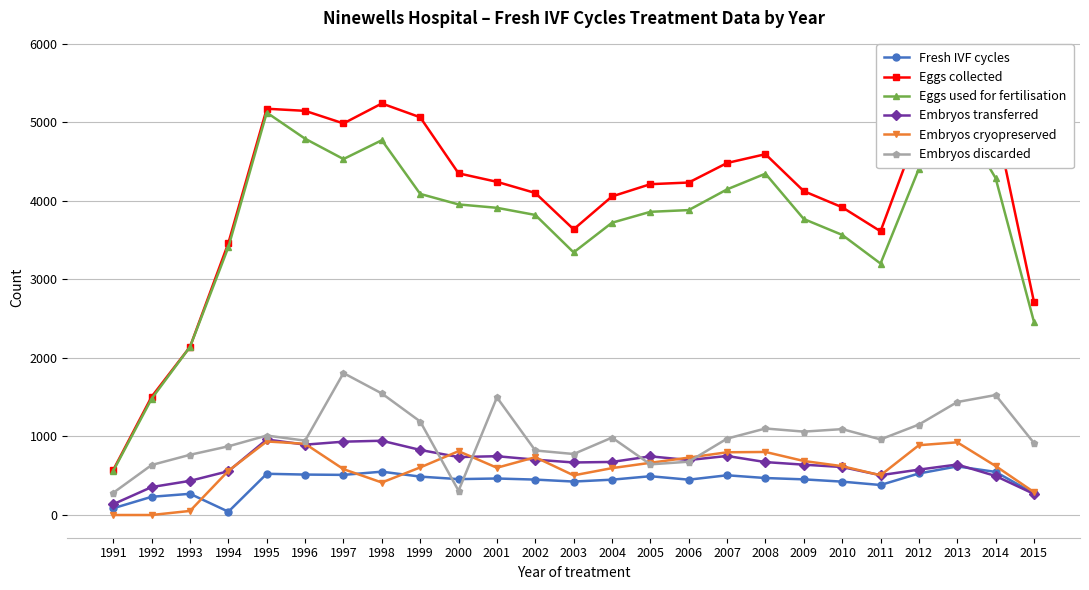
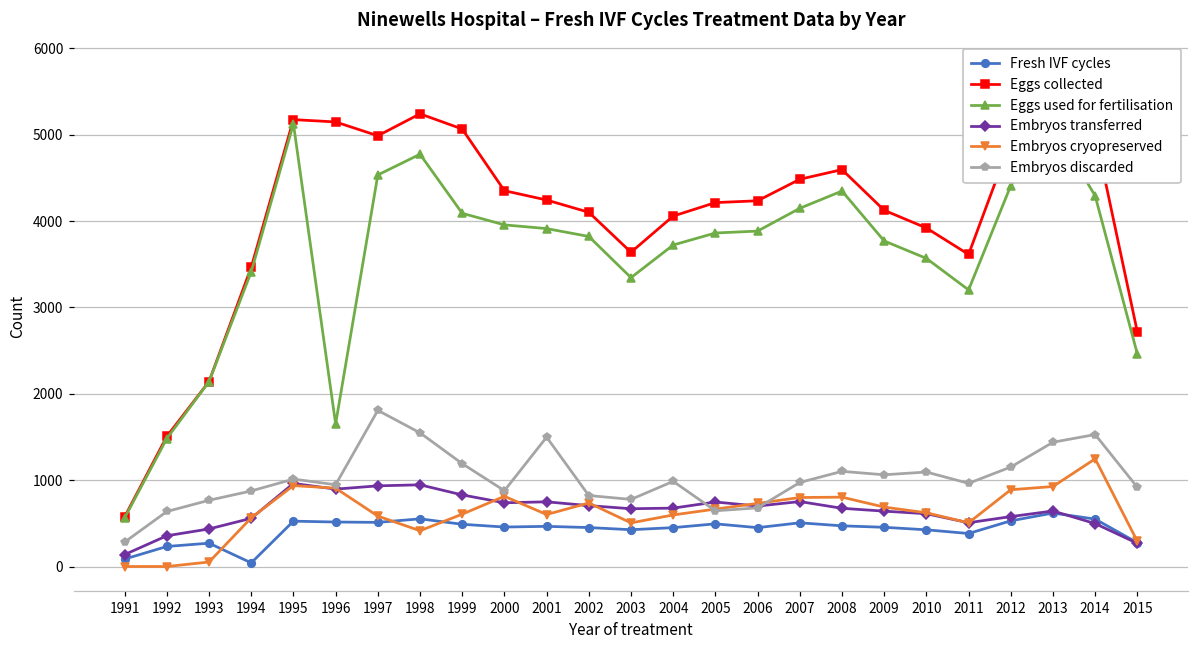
  {
    "Fresh IVF cycles": {
      "1991": 100,
      "1992": 200,
      "1993": 300,
      "1994": 0,
      "1995": 500,
      "1996": 500,
      "1997": 500,
      "1998": 600,
      "1999": 500,
      "2000": 500,
      "2001": 500,
      "2002": 500,
      "2003": 400,
      "2004": 500,
      "2005": 500,
      "2006": 500,
      "2007": 500,
      "2008": 500,
      "2009": 500,
      "2010": 400,
      "2011": 400,
      "2012": 500,
      "2014": 500
    },
    "Eggs collected": {
      "1994": 3500,
      "1995": 5200,
      "1996": 5100,
      "1997": 5000,
      "1998": 5200,
      "1999": 5100,
      "2000": 4400,
      "2001": 4200,
      "2002": 4100,
      "2003": 3600,
      "2004": 4100,
      "2005": 4200,
      "2006": 4200,
      "2007": 4500,
      "2008": 4600,
      "2009": 4100,
      "2010": 3900,
      "2011": 3600,
      "2015": 2700
    },
    "Eggs used for fertilisation": {
      "1994": 3400,
      "1995": 5100,
-     "1996": 4800,
+     "1996": 1700,
      "1997": 4500,
      "1998": 4800,
      "1999": 4100,
      "2000": 4000,
      "2001": 3900,
      "2002": 3800,
      "2003": 3300,
      "2004": 3700,
      "2005": 3900,
      "2006": 3900,
      "2007": 4100,
      "2008": 4300,
      "2009": 3800,
      "2010": 3600,
      "2011": 3200,
      "2012": 4400,
      "2014": 4300,
      "2015": 2500
    },
    "Embryos transferred": {
      "1991": 100,
      "1992": 400,
      "1993": 400,
      "1997": 900,
      "1998": 900,
      "1999": 800,
      "2000": 700,
      "2001": 700,
      "2003": 700,
      "2004": 700,
      "2005": 700,
      "2007": 800,
      "2008": 700,
      "2009": 600,
      "2012": 600,
      "2014": 500
    },
    "Embryos cryopreserved": {
      "1991": 0,
      "1992": 0,
      "1993": 100,
      "1997": 600,
      "1998": 400,
      "1999": 600,
      "2000": 800,
      "2001": 600,
      "2003": 500,
      "2004": 600,
      "2007": 800,
      "2008": 800,
      "2009": 700,
      "2012": 900,
      "2013": 900,
-     "2014": 600
+     "2014": 1200
    },
    "Embryos discarded": {
      "1991": 300,
      "1992": 600,
      "1993": 800,
      "1994": 900,
      "1995": 1000,
      "1996": 900,
      "1997": 1800,
      "1998": 1500,
      "1999": 1200,
-     "2000": 300,
+     "2000": 900,
      "2001": 1500,
      "2002": 800,
      "2003": 800,
      "2004": 1000,
      "2007": 1000,
      "2008": 1100,
      "2009": 1100,
      "2010": 1100,
      "2011": 1000,
      "2012": 1200,
      "2013": 1400,
      "2014": 1500,
      "2015": 900
    }
  }
